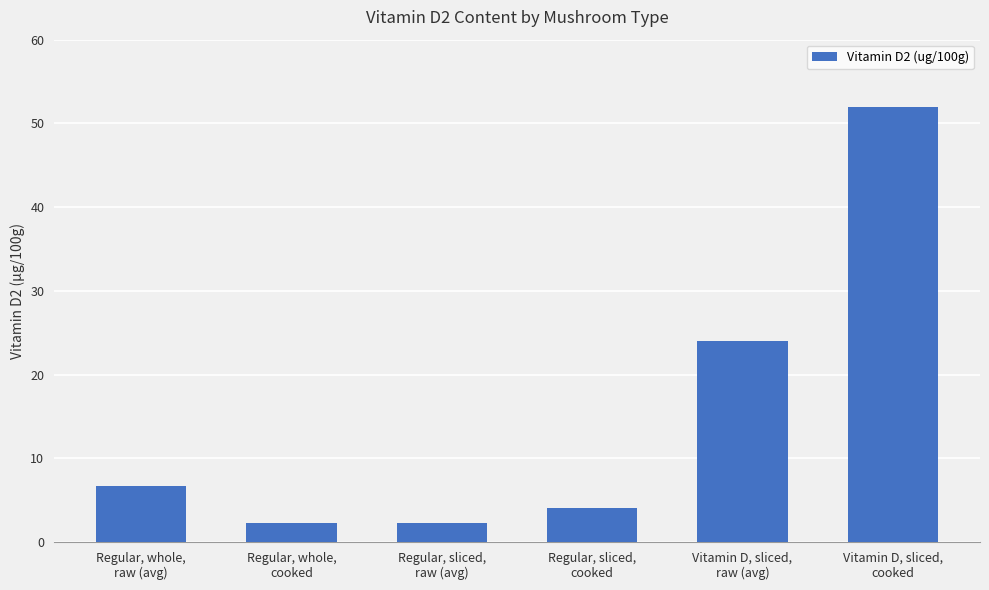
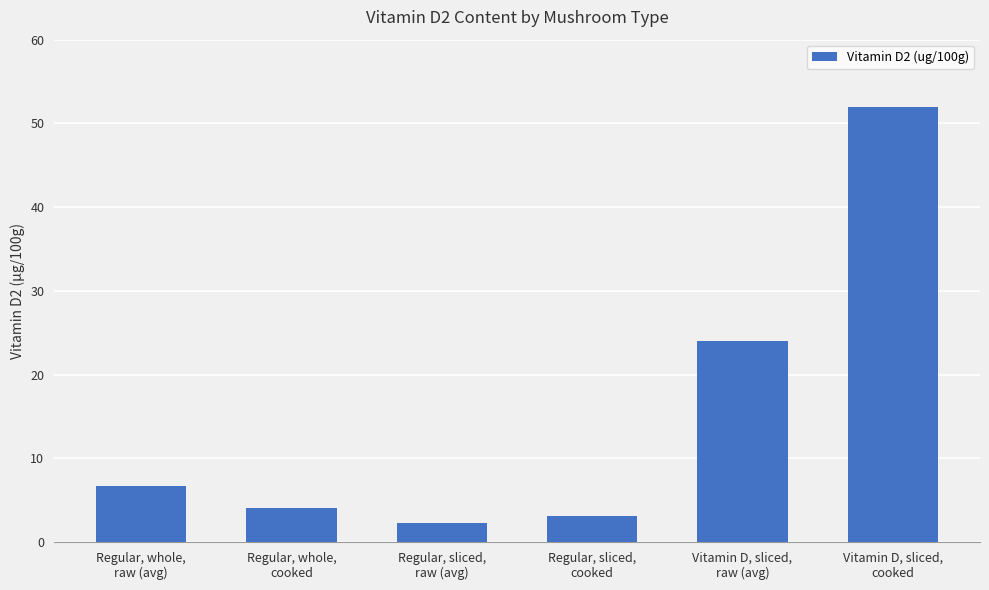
  {
    "Regular, whole, raw (avg)": 7,
-   "Regular, whole, cooked": 2,
+   "Regular, whole, cooked": 4,
    "Regular, sliced, raw (avg)": 2,
-   "Regular, sliced, cooked": 4,
+   "Regular, sliced, cooked": 3,
    "Vitamin D, sliced, raw (avg)": 24,
    "Vitamin D, sliced, cooked": 52
  }
